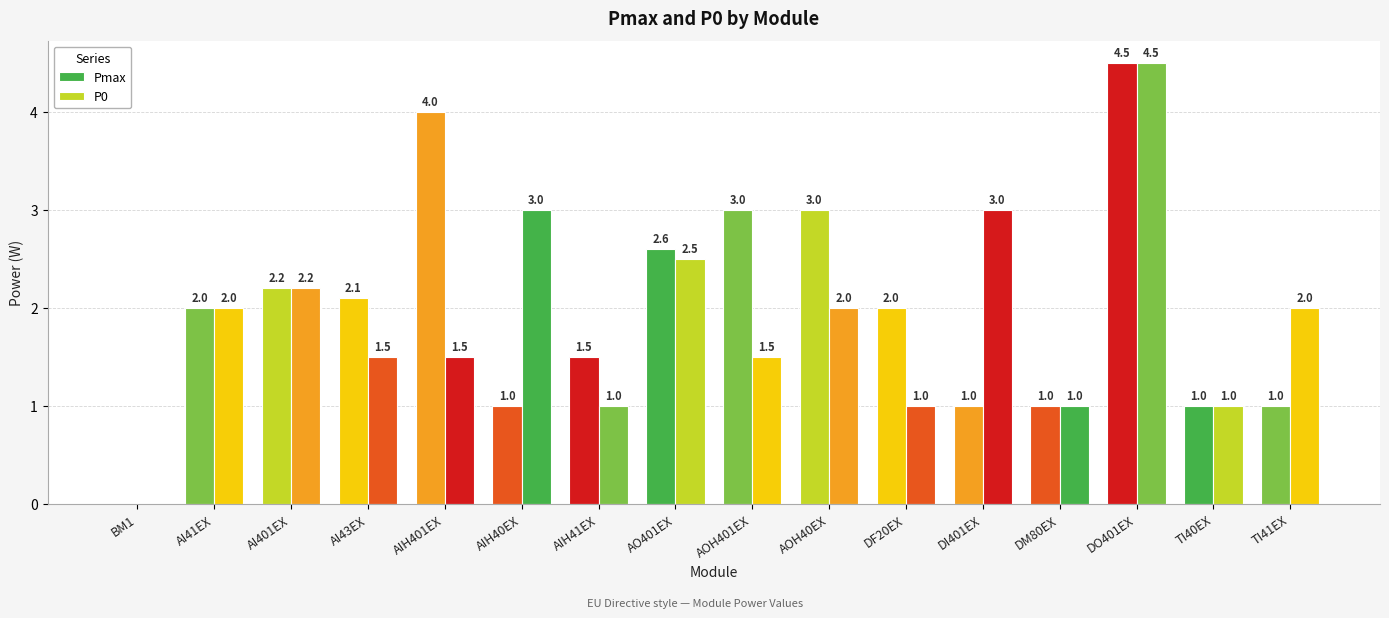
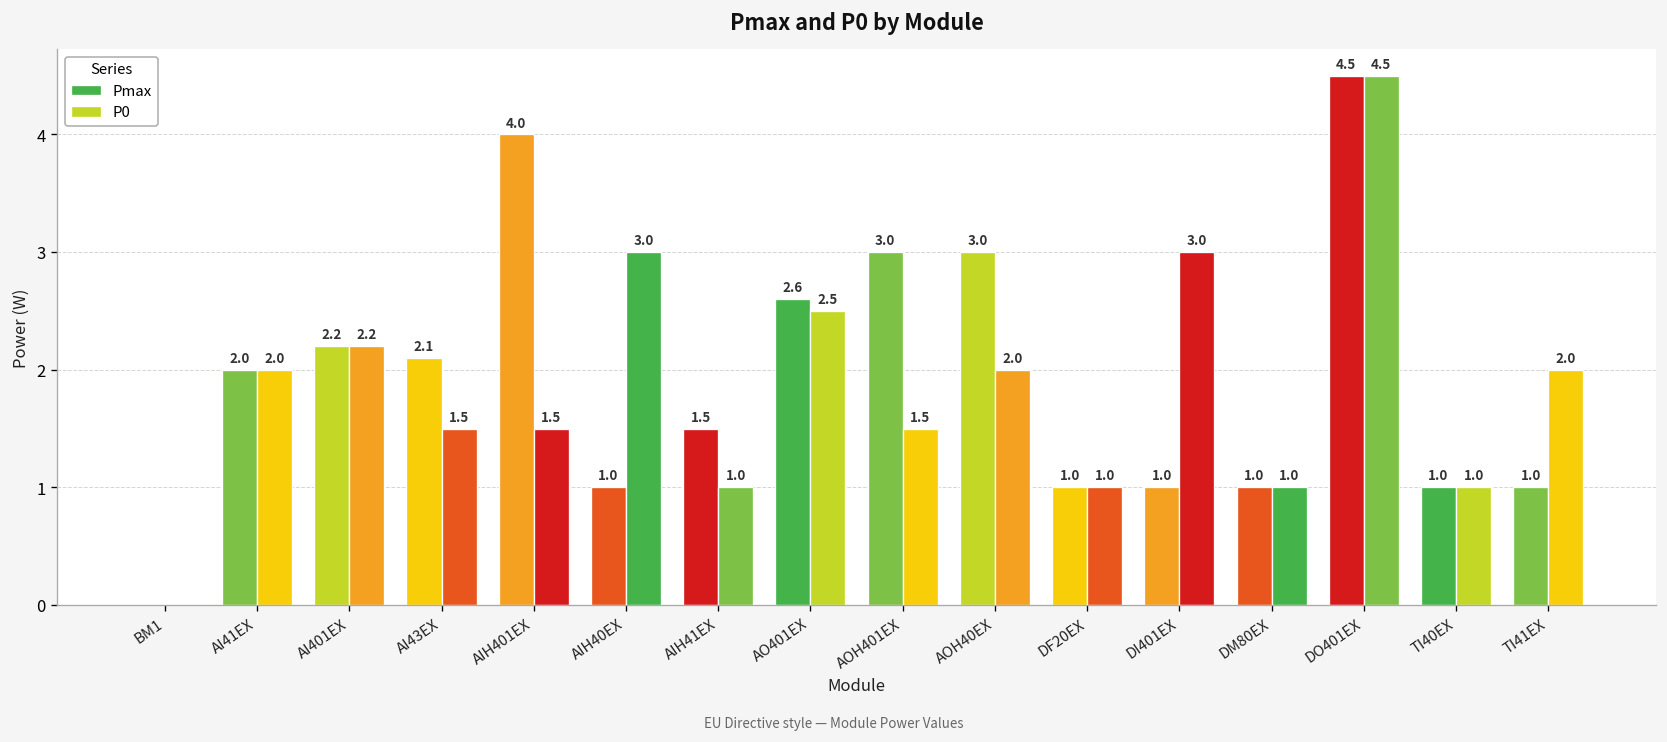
  {
    "Pmax": {
      "AI41EX": 2.0,
      "AI401EX": 2.2,
      "AI43EX": 2.1,
      "AIH401EX": 4.0,
      "AIH40EX": 1.0,
      "AIH41EX": 1.5,
      "AO401EX": 2.6,
      "AOH401EX": 3.0,
      "AOH40EX": 3.0,
-     "DF20EX": 2.0,
+     "DF20EX": 1.0,
      "DI401EX": 1.0,
      "DM80EX": 1.0,
      "DO401EX": 4.5,
      "TI40EX": 1.0,
      "TI41EX": 1.0
    },
    "P0": {
      "AI41EX": 2.0,
      "AI401EX": 2.2,
      "AI43EX": 1.5,
      "AIH401EX": 1.5,
      "AIH40EX": 3.0,
      "AIH41EX": 1.0,
      "AO401EX": 2.5,
      "AOH401EX": 1.5,
      "AOH40EX": 2.0,
      "DF20EX": 1.0,
      "DI401EX": 3.0,
      "DM80EX": 1.0,
      "DO401EX": 4.5,
      "TI40EX": 1.0,
      "TI41EX": 2.0
    }
  }
